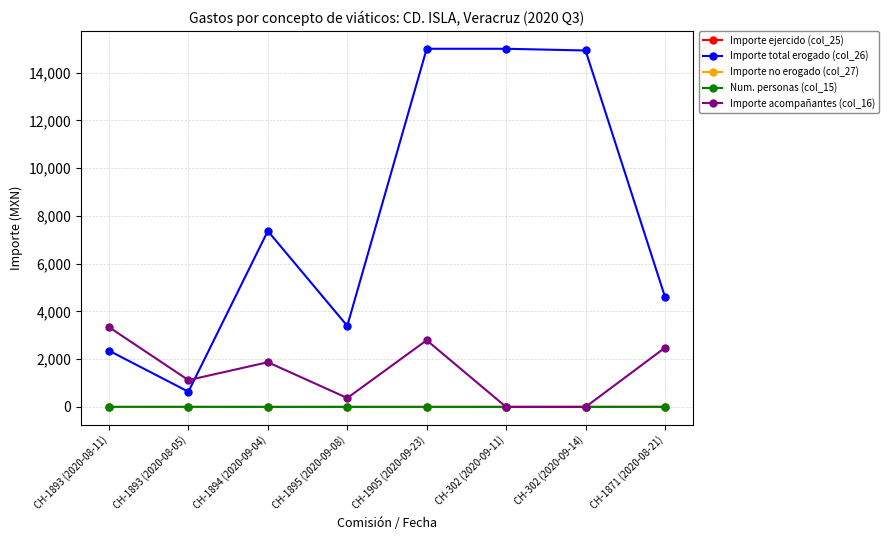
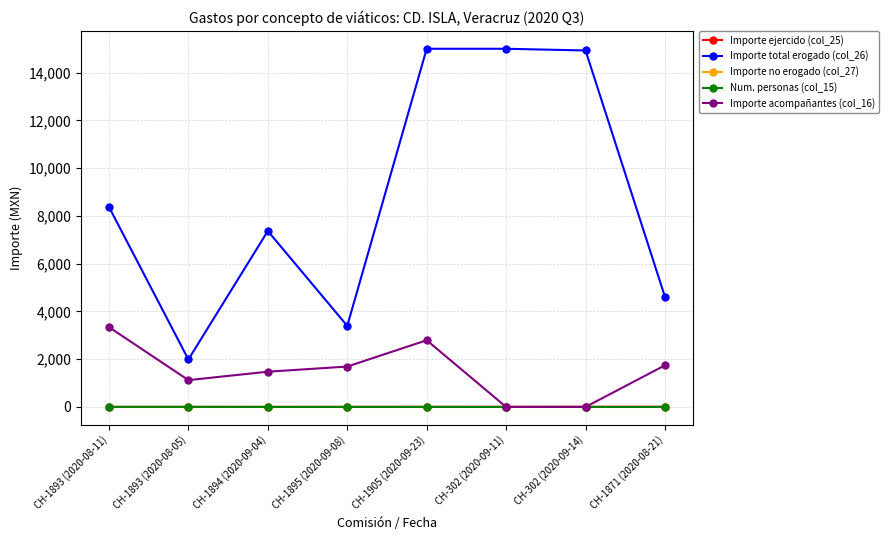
  {
    "Num. personas (col_15)": {
      "CH-1893 (2020-08-11)": "0",
      "CH-1893 (2020-08-05)": "0",
      "CH-1894 (2020-09-04)": "0",
      "CH-1895 (2020-09-08)": "0",
      "CH-1905 (2020-09-23)": "0",
      "CH-1871 (2020-08-21)": "0"
    },
    "Importe total erogado (col_26)": {
-     "CH-1893 (2020-08-11)": "2,400",
-     "CH-1893 (2020-08-05)": "600",
+     "CH-1893 (2020-08-11)": "8,400",
+     "CH-1893 (2020-08-05)": "2,000",
      "CH-1894 (2020-09-04)": "7,400",
      "CH-1895 (2020-09-08)": "3,400",
      "CH-1905 (2020-09-23)": "15,000",
      "CH-302 (2020-09-11)": "15,000",
      "CH-302 (2020-09-14)": "14,900",
      "CH-1871 (2020-08-21)": "4,600"
    },
    "Importe acompañantes (col_16)": {
      "CH-1893 (2020-08-11)": "3,300",
      "CH-1893 (2020-08-05)": "1,100",
-     "CH-1894 (2020-09-04)": "1,900",
-     "CH-1895 (2020-09-08)": "400",
+     "CH-1894 (2020-09-04)": "1,500",
+     "CH-1895 (2020-09-08)": "1,700",
      "CH-1905 (2020-09-23)": "2,800",
-     "CH-1871 (2020-08-21)": "2,500"
+     "CH-1871 (2020-08-21)": "1,700"
    }
  }
